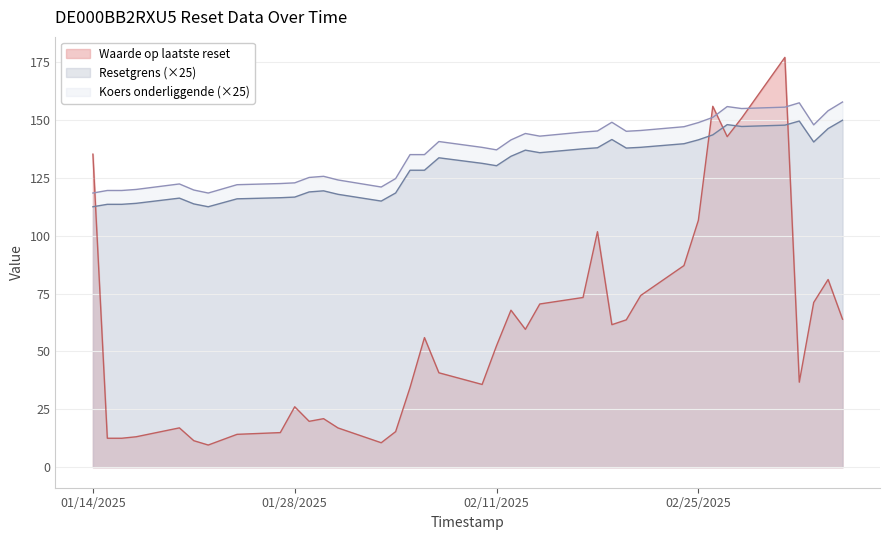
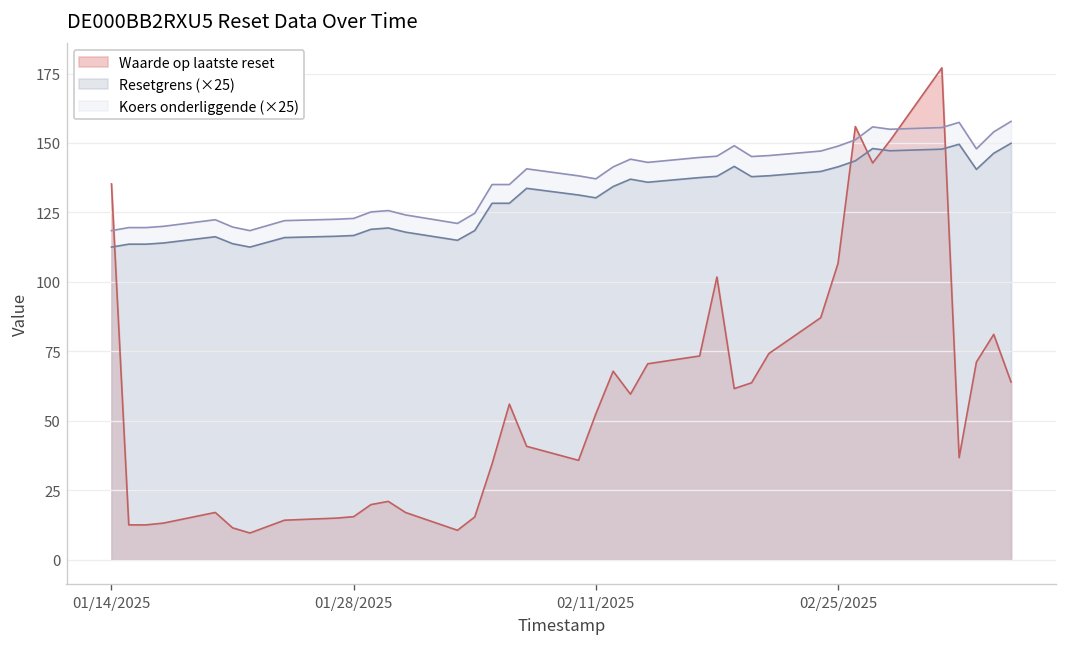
  {
    "Waarde op laatste reset": {
      "01/14/2025": 135,
-     "01/28/2025": 26,
+     "01/28/2025": 15,
      "02/11/2025": 53,
      "02/25/2025": 107
    }
  }
